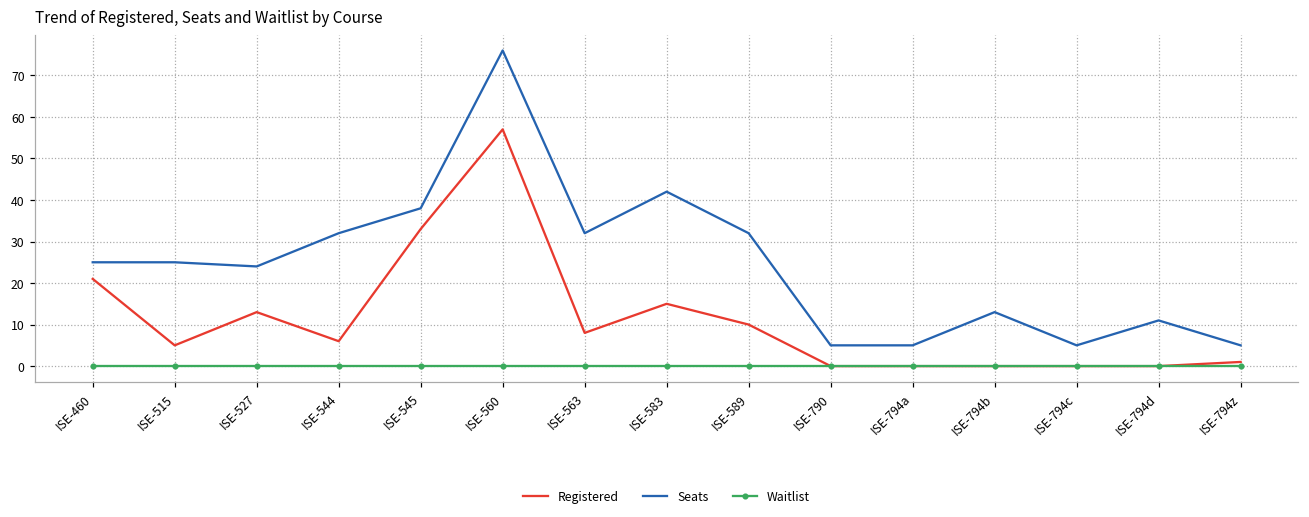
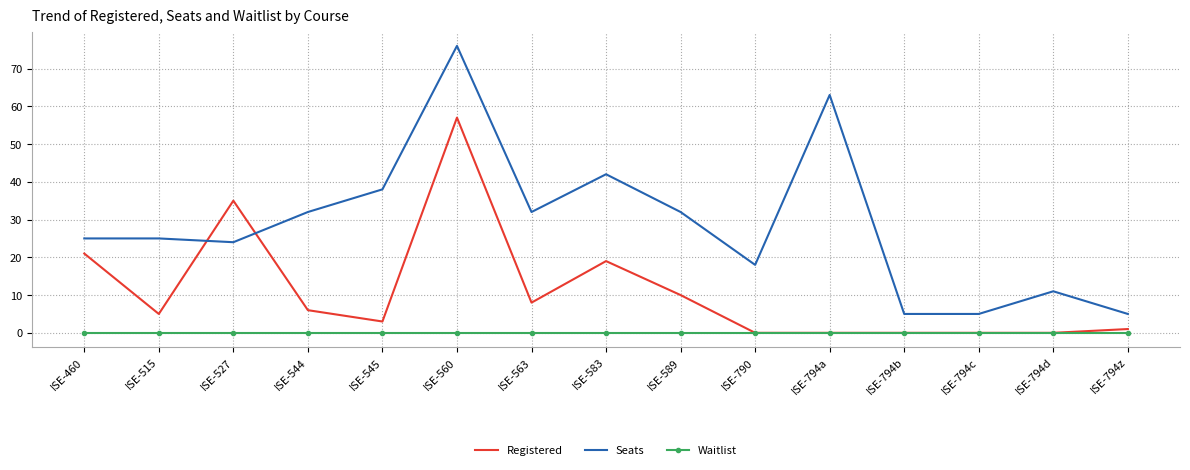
  {
    "Registered": {
      "ISE-460": 21,
      "ISE-515": 5,
-     "ISE-527": 13,
+     "ISE-527": 35,
      "ISE-544": 6,
-     "ISE-545": 33,
+     "ISE-545": 3,
      "ISE-560": 57,
      "ISE-563": 8,
-     "ISE-583": 15,
+     "ISE-583": 19,
      "ISE-589": 10,
      "ISE-794z": 1
    },
    "Seats": {
      "ISE-460": 25,
      "ISE-515": 25,
      "ISE-527": 24,
      "ISE-544": 32,
      "ISE-545": 38,
      "ISE-560": 76,
      "ISE-563": 32,
      "ISE-583": 42,
      "ISE-589": 32,
-     "ISE-790": 5,
-     "ISE-794a": 5,
-     "ISE-794b": 13,
+     "ISE-790": 18,
+     "ISE-794a": 63,
+     "ISE-794b": 5,
      "ISE-794c": 5,
      "ISE-794d": 11,
      "ISE-794z": 5
    },
    "Waitlist": {
      "ISE-460": 0,
      "ISE-515": 0,
      "ISE-527": 0,
      "ISE-544": 0,
      "ISE-545": 0,
      "ISE-560": 0,
      "ISE-563": 0,
      "ISE-583": 0,
      "ISE-589": 0,
      "ISE-794z": 0
    }
  }
